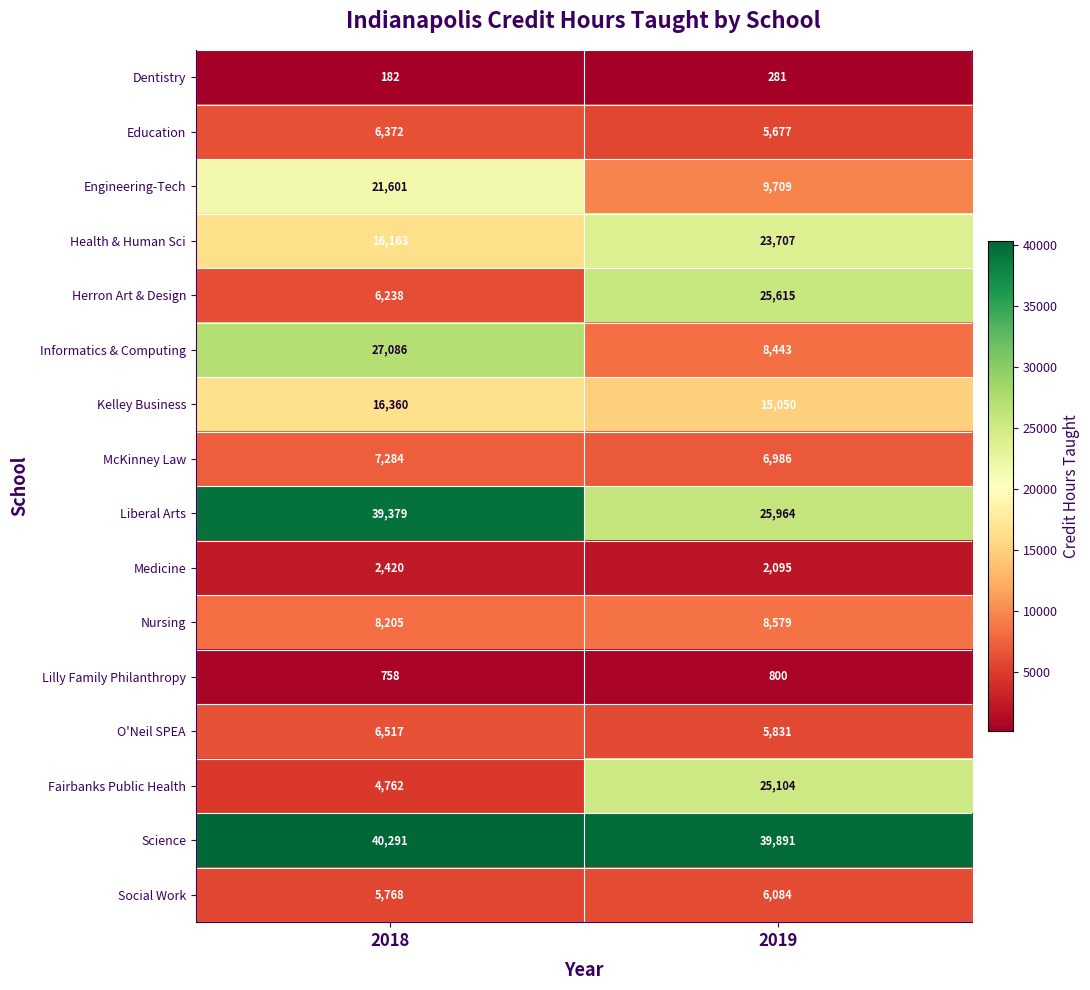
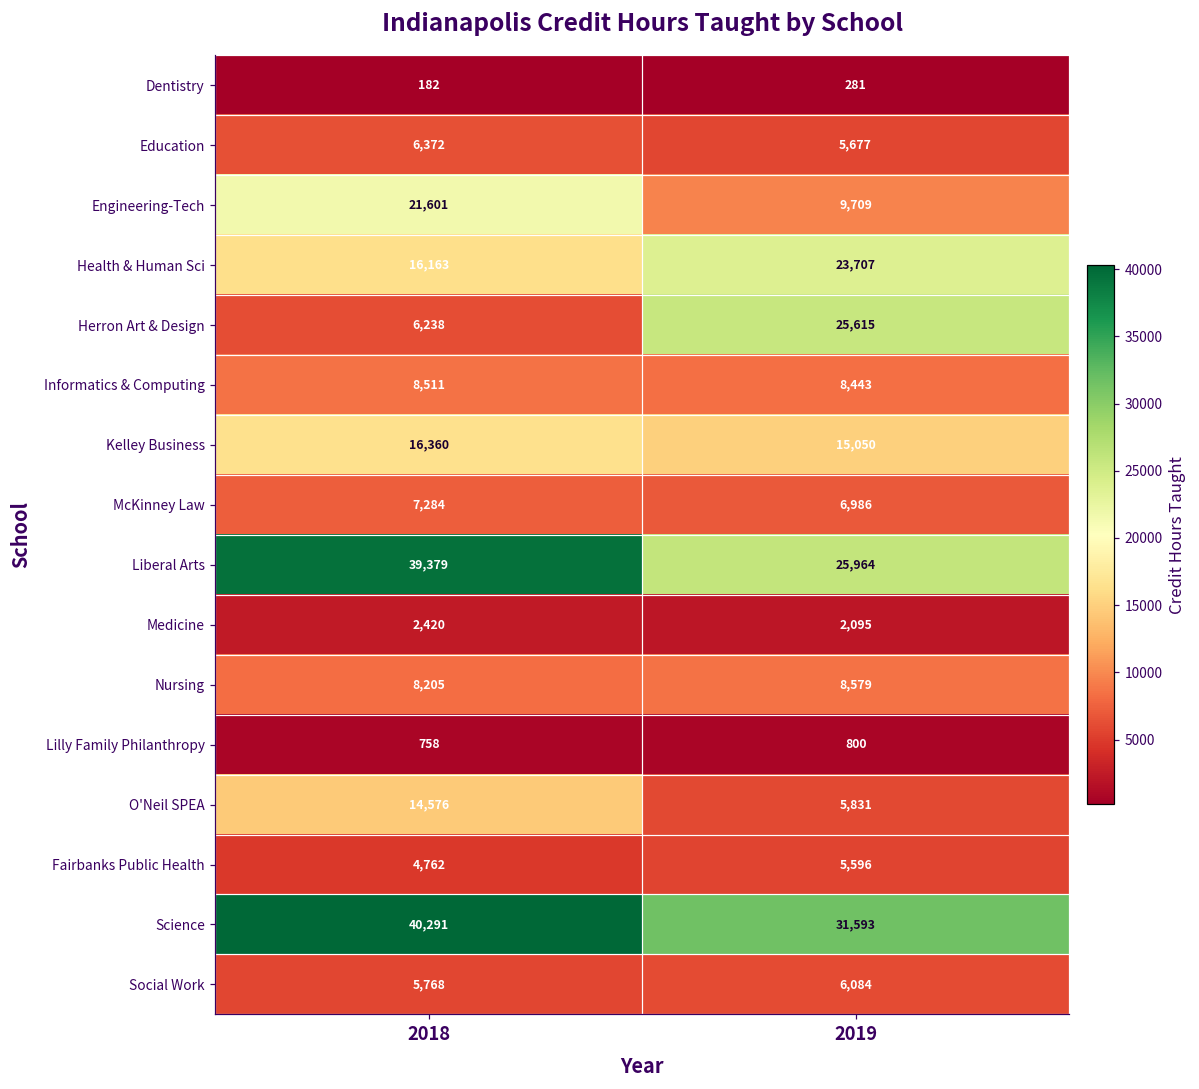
  {
    "Dentistry": {
      "2018": "182",
      "2019": "281"
    },
    "Education": {
      "2018": "6,372",
      "2019": "5,677"
    },
    "Engineering-Tech": {
      "2018": "21,601",
      "2019": "9,709"
    },
    "Health & Human Sci": {
      "2018": "16,163",
      "2019": "23,707"
    },
    "Herron Art & Design": {
      "2018": "6,238",
      "2019": "25,615"
    },
    "Informatics & Computing": {
-     "2018": "27,086",
+     "2018": "8,511",
      "2019": "8,443"
    },
    "Kelley Business": {
      "2018": "16,360",
      "2019": "15,050"
    },
    "McKinney Law": {
      "2018": "7,284",
      "2019": "6,986"
    },
    "Liberal Arts": {
      "2018": "39,379",
      "2019": "25,964"
    },
    "Medicine": {
      "2018": "2,420",
      "2019": "2,095"
    },
    "Nursing": {
      "2018": "8,205",
      "2019": "8,579"
    },
    "Lilly Family Philanthropy": {
      "2018": "758",
      "2019": "800"
    },
    "O'Neil SPEA": {
-     "2018": "6,517",
+     "2018": "14,576",
      "2019": "5,831"
    },
    "Fairbanks Public Health": {
      "2018": "4,762",
-     "2019": "25,104"
+     "2019": "5,596"
    },
    "Science": {
      "2018": "40,291",
-     "2019": "39,891"
+     "2019": "31,593"
    },
    "Social Work": {
      "2018": "5,768",
      "2019": "6,084"
    }
  }
